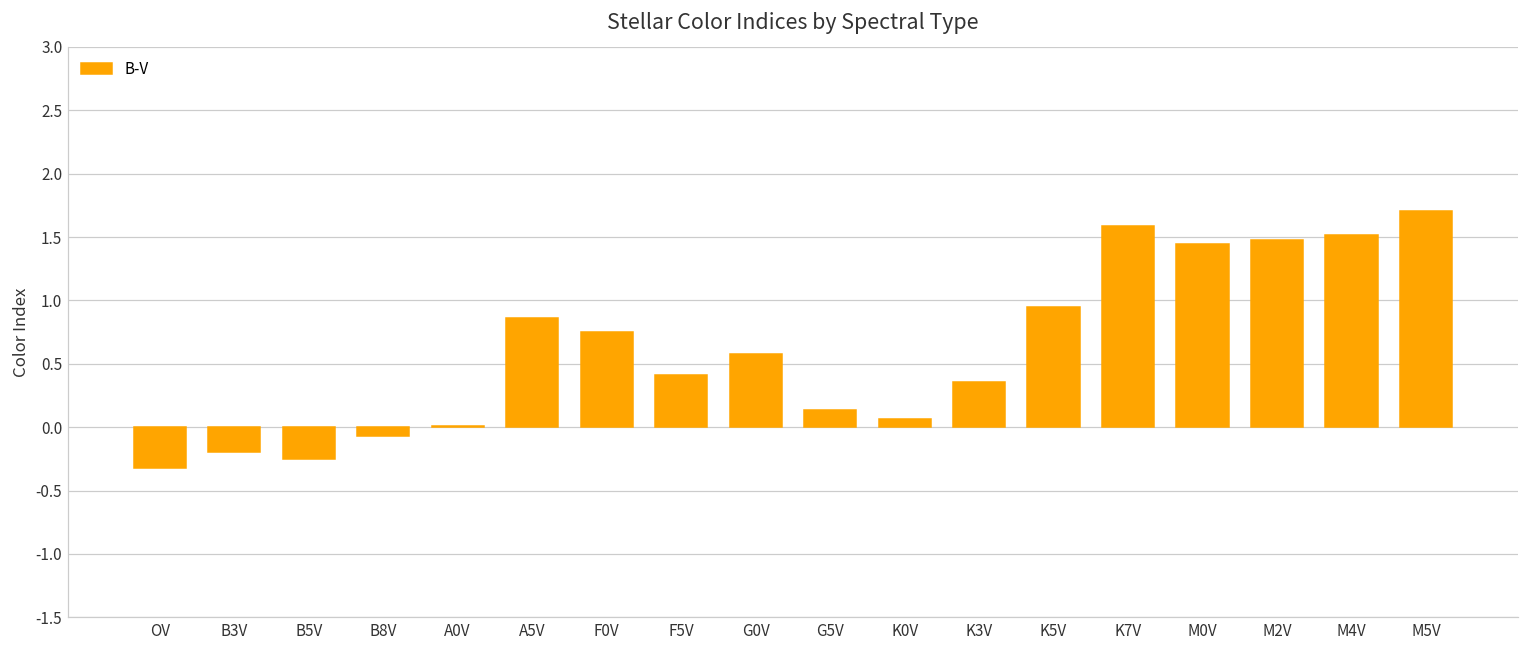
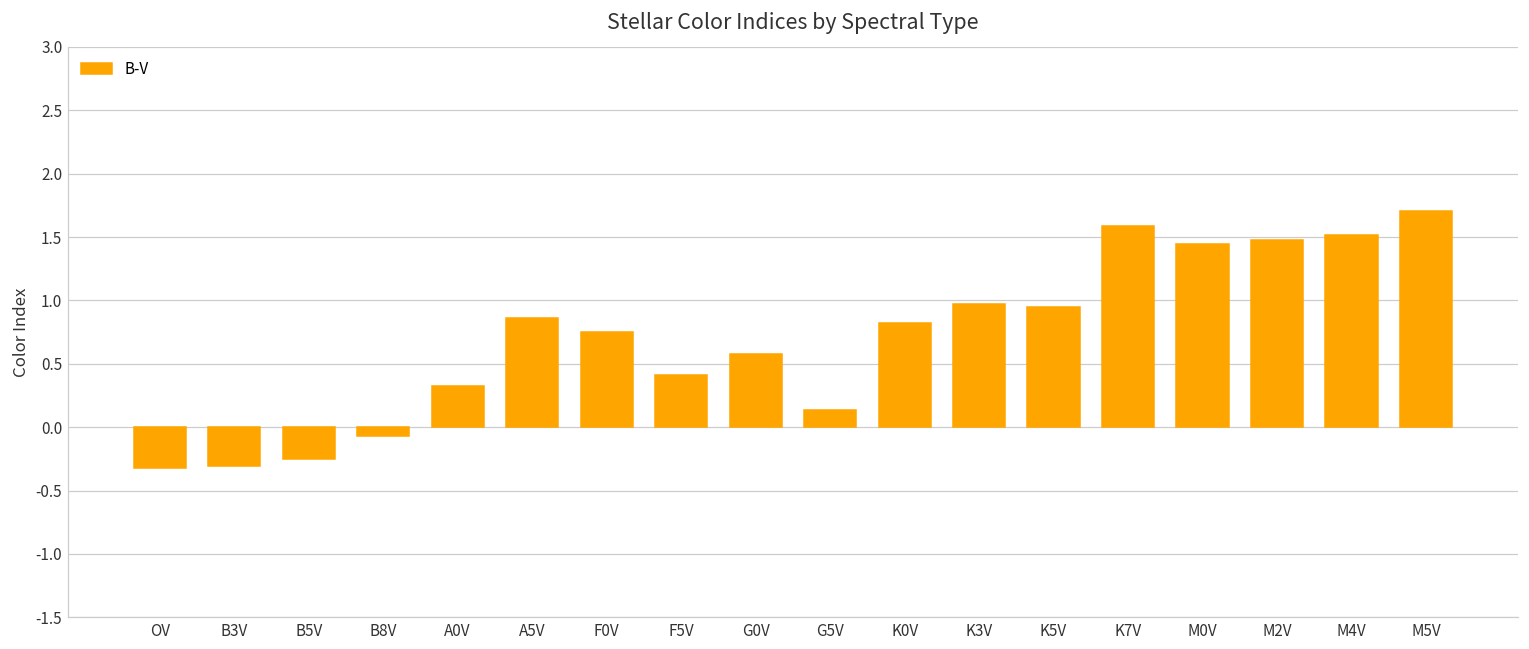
  {
    "OV": -0.33,
-   "B3V": -0.19,
+   "B3V": -0.31,
    "B5V": -0.25,
    "B8V": -0.07,
-   "A0V": 0.01,
+   "A0V": 0.32,
    "A5V": 0.86,
    "F0V": 0.75,
    "F5V": 0.41,
    "G0V": 0.58,
    "G5V": 0.14,
-   "K0V": 0.07,
-   "K3V": 0.36,
+   "K0V": 0.82,
+   "K3V": 0.97,
    "K5V": 0.95,
    "K7V": 1.59,
    "M0V": 1.44,
    "M2V": 1.48,
    "M4V": 1.51,
    "M5V": 1.70
  }
